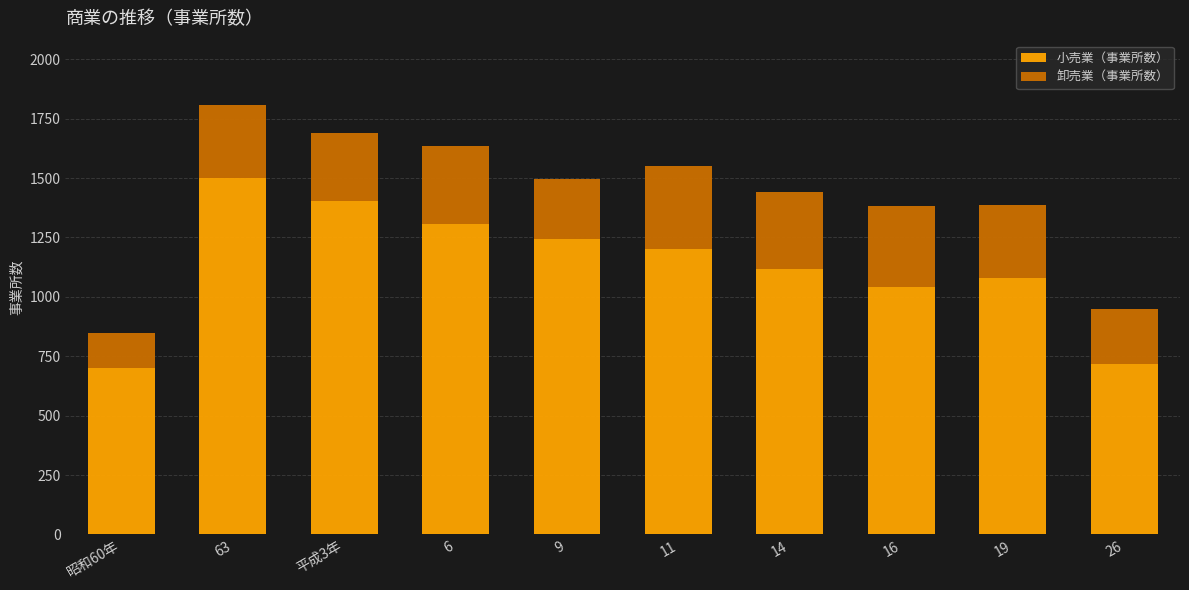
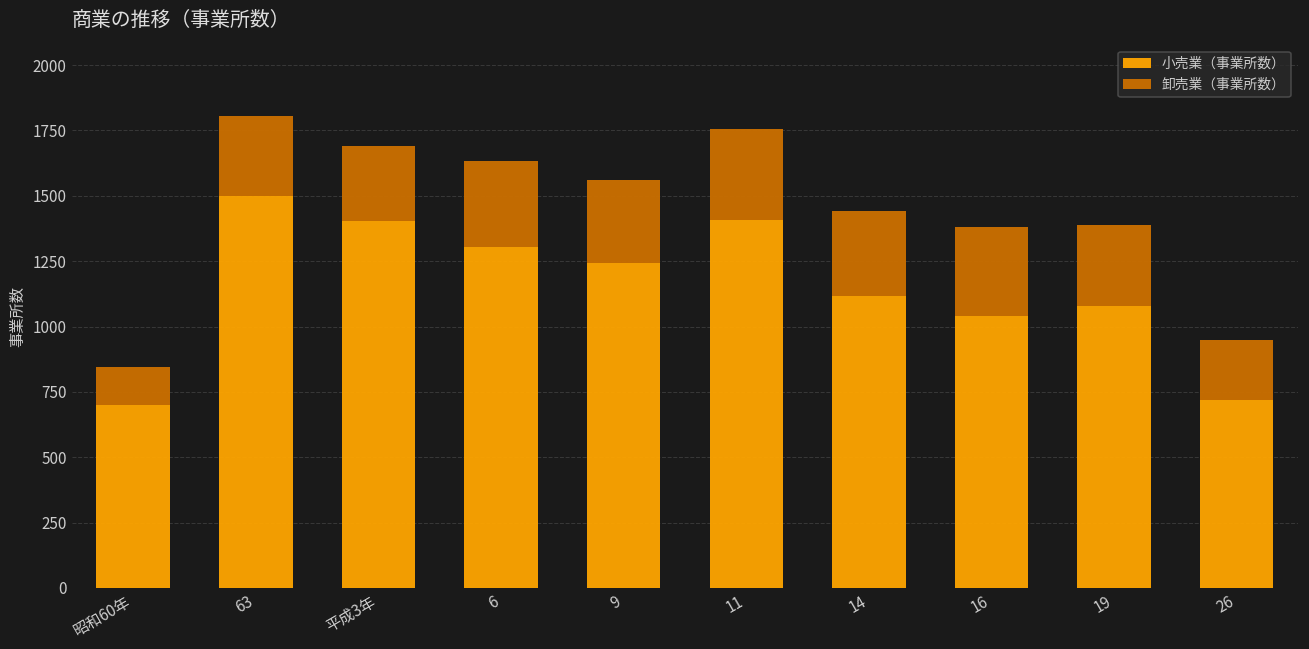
  {
    "小売業（事業所数）": {
      "昭和60年": 700,
      "63": 1500,
      "平成3年": 1400,
      "6": 1310,
      "9": 1240,
-     "11": 1200,
+     "11": 1410,
      "14": 1120,
      "16": 1040,
      "19": 1080,
      "26": 720
    },
    "卸売業（事業所数）": {
      "昭和60年": 150,
      "63": 310,
      "平成3年": 290,
      "6": 330,
-     "9": 250,
+     "9": 320,
      "11": 350,
      "14": 330,
      "16": 340,
      "19": 310,
      "26": 230
    }
  }
